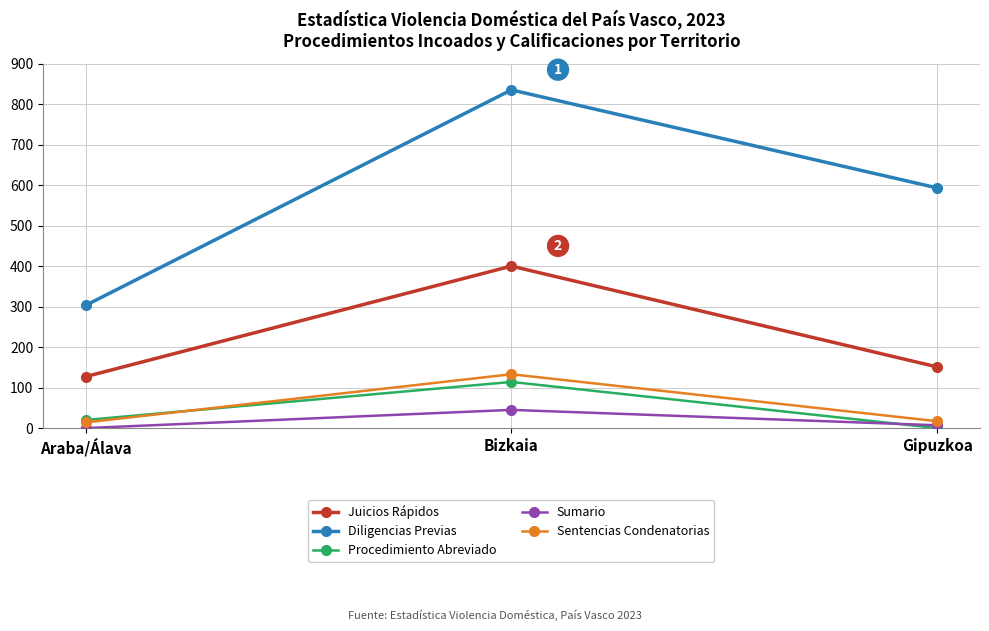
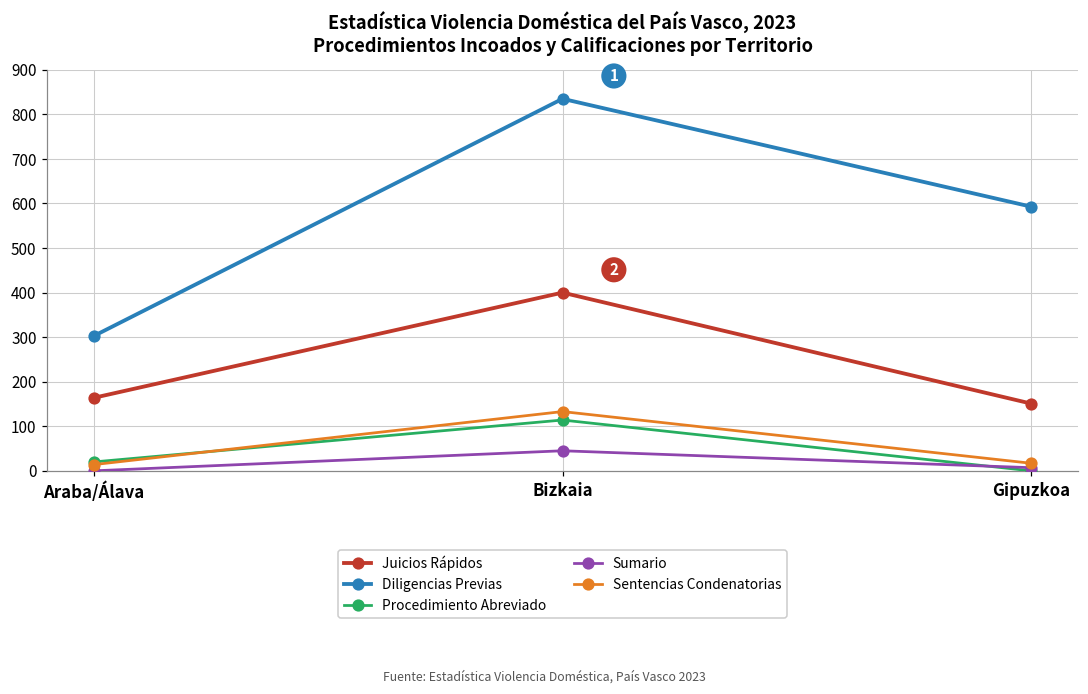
  {
    "Juicios Rápidos": {
-     "Araba/Álava": 130,
+     "Araba/Álava": 160,
      "Bizkaia": 400,
      "Gipuzkoa": 150
    },
    "Diligencias Previas": {
      "Araba/Álava": 300,
      "Bizkaia": 840,
      "Gipuzkoa": 590
    },
    "Procedimiento Abreviado": {
      "Bizkaia": 110,
      "Gipuzkoa": 0
    },
    "Sumario": {
      "Araba/Álava": 0,
      "Bizkaia": 50,
      "Gipuzkoa": 10
    },
    "Sentencias Condenatorias": {
      "Bizkaia": 130,
      "Gipuzkoa": 20
    }
  }
